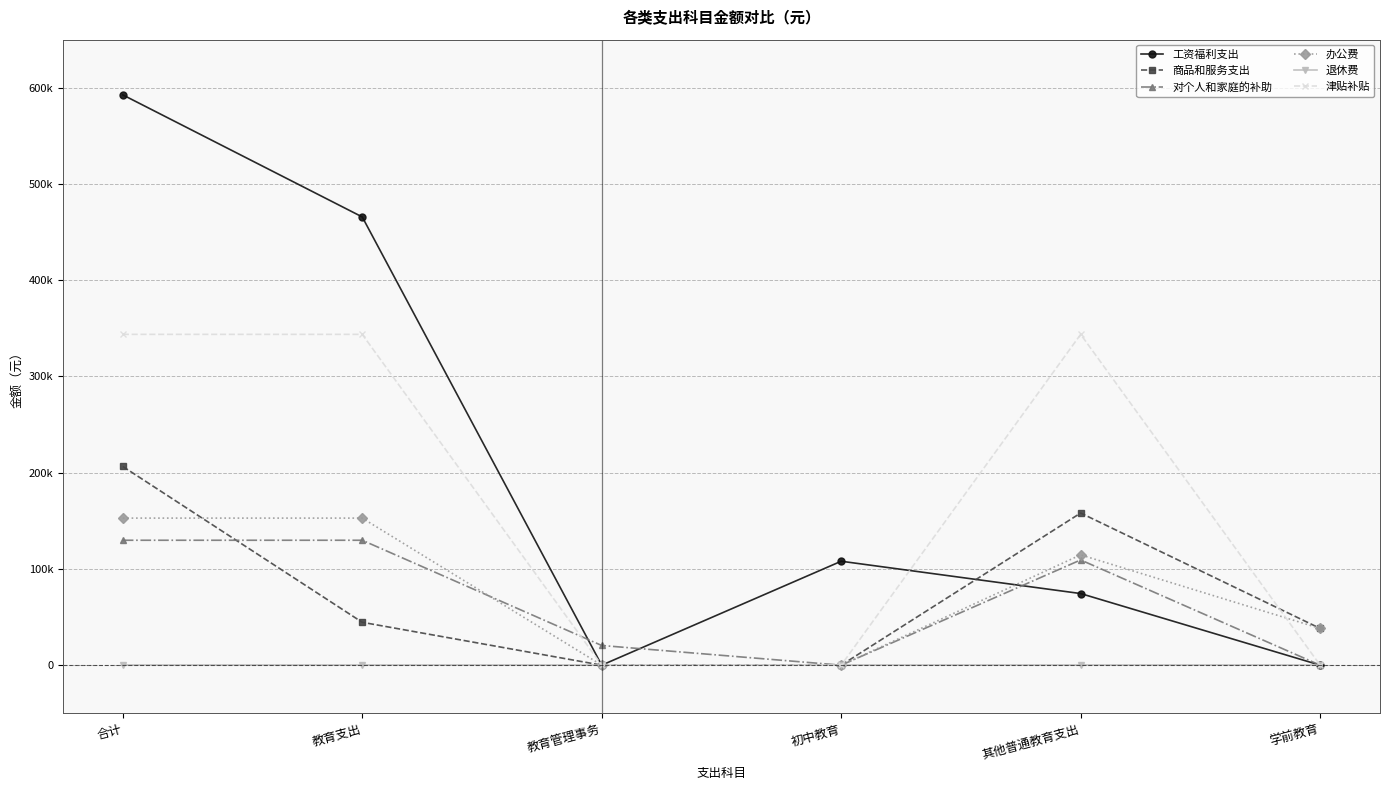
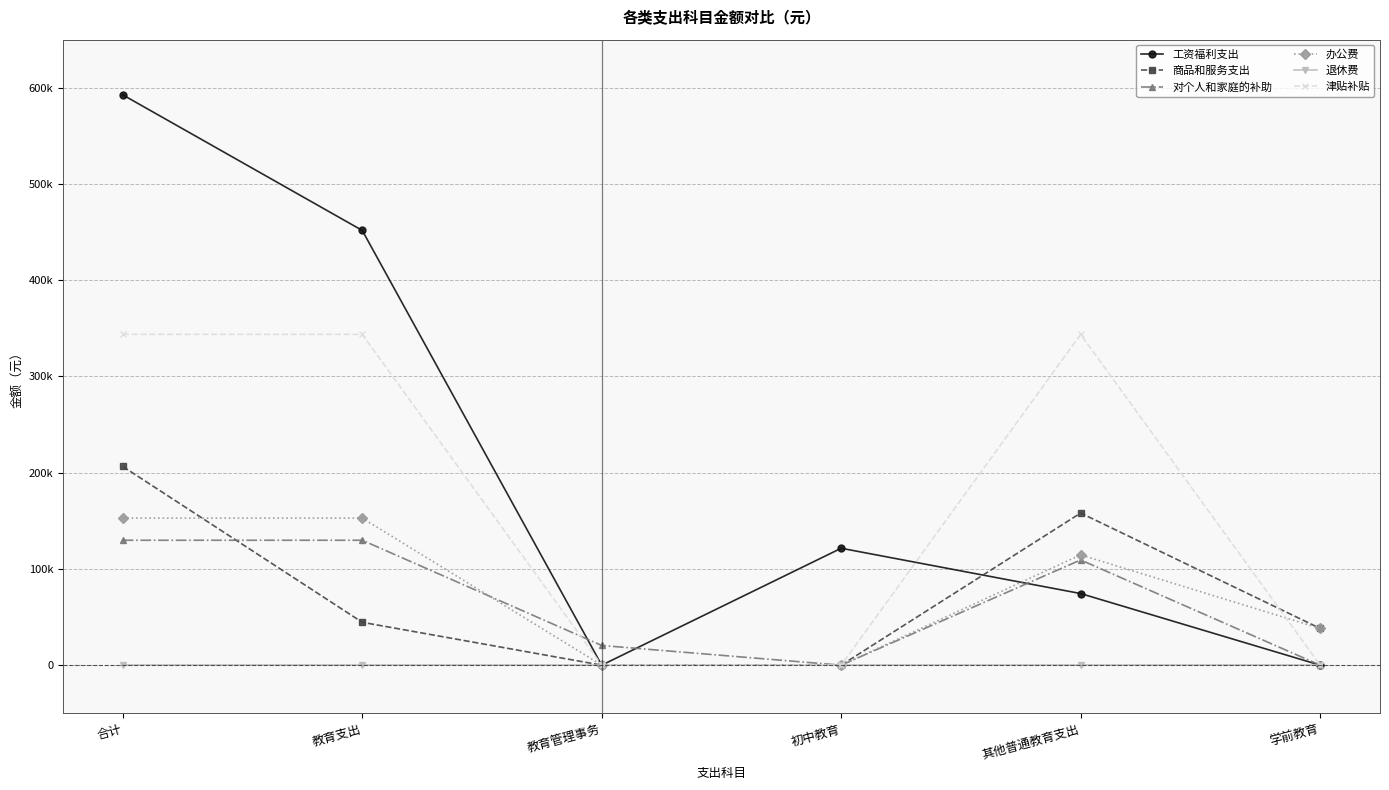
  {
    "工资福利支出": {
      "合计": 590000,
-     "教育支出": 470000,
-     "初中教育": 110000,
+     "教育支出": 450000,
+     "初中教育": 120000,
      "其他普通教育支出": 70000
    },
    "商品和服务支出": {
      "合计": 210000,
      "教育支出": 40000,
      "其他普通教育支出": 160000
    }
  }
